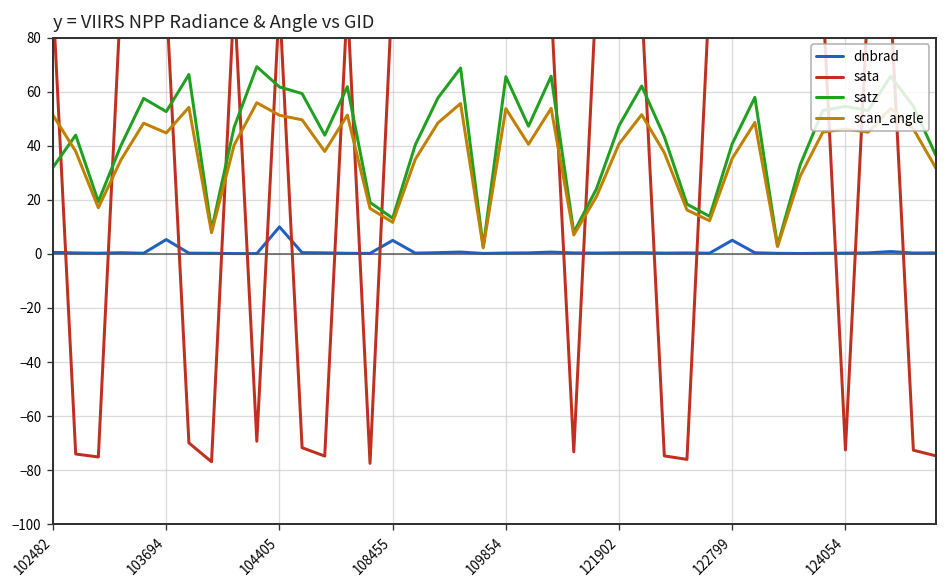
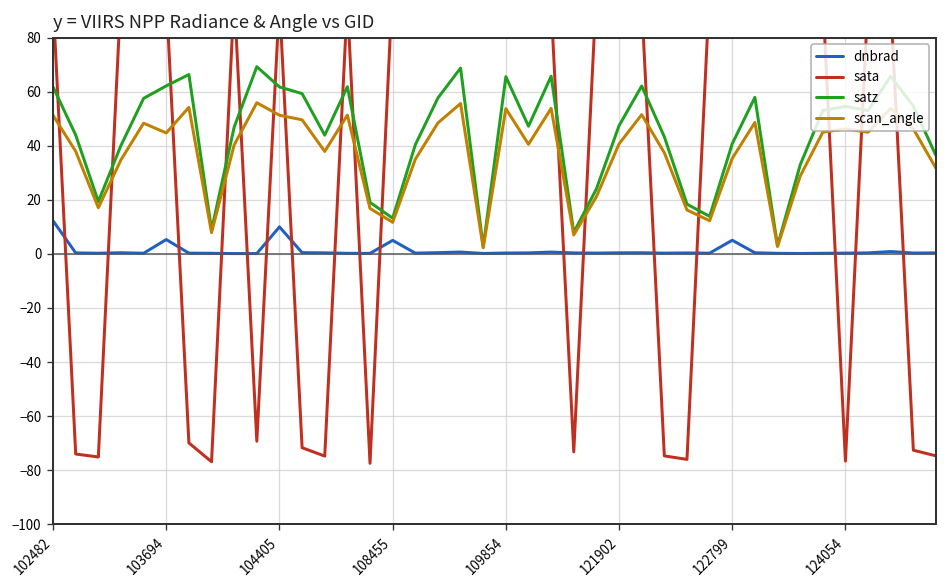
  {
    "dnbrad": {
-     "102482": 1,
+     "102482": 12,
      "103694": 5,
      "104405": 10,
      "108455": 5,
      "109854": 0,
      "121902": 0,
      "122799": 5,
      "124054": 0
    },
    "sata": {
-     "124054": -73
+     "124054": -77
    },
    "satz": {
-     "102482": 32,
-     "103694": 53,
+     "102482": 62,
+     "103694": 62,
      "104405": 62,
      "108455": 13,
      "109854": 66,
      "121902": 47,
      "122799": 41
    },
    "scan_angle": {
      "102482": 51,
      "103694": 45,
      "104405": 51,
      "108455": 12,
      "109854": 54,
      "121902": 41,
      "122799": 35,
      "124054": 46
    }
  }
